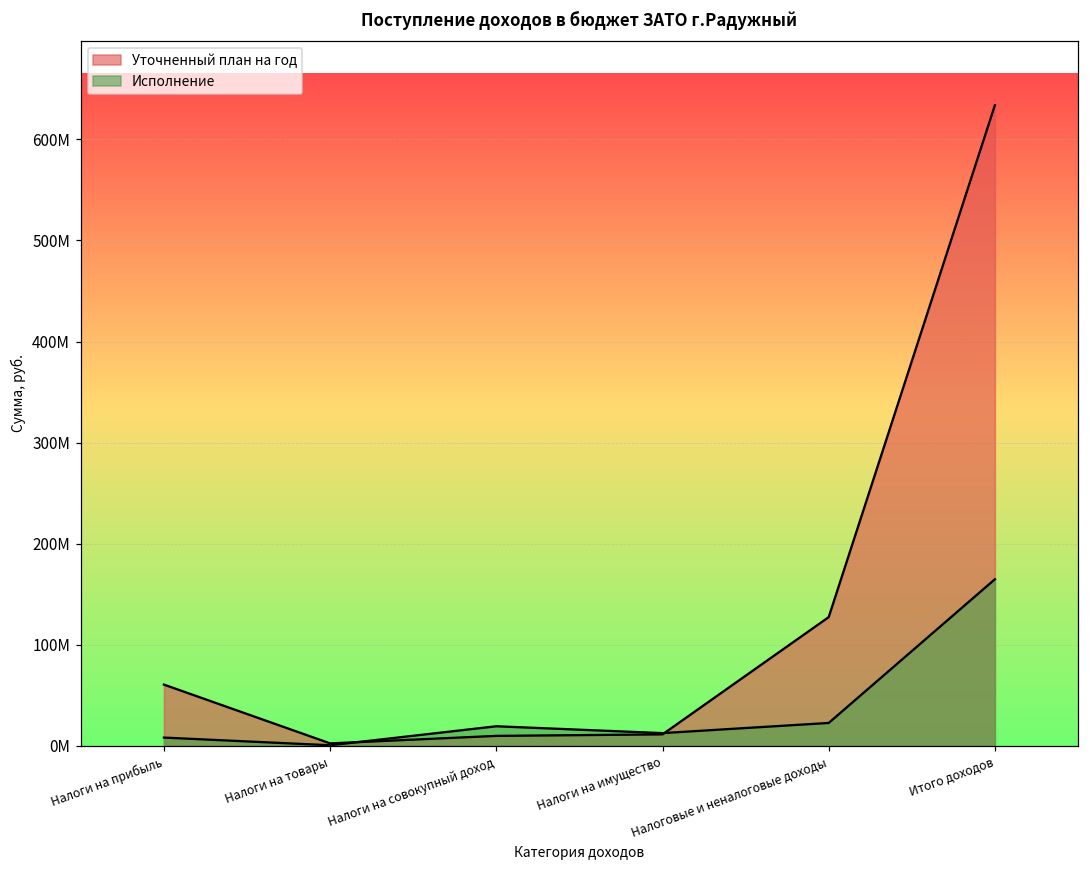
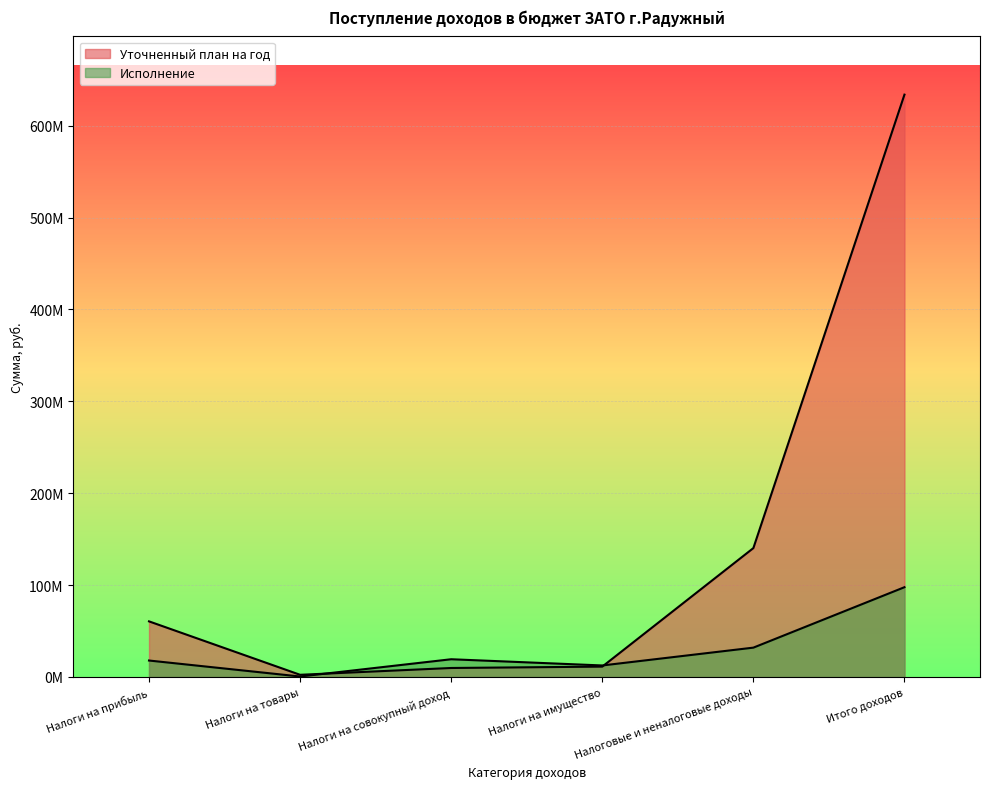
  {
    "Уточненный план на год": {
      "Налоги на прибыль": 60000000,
      "Налоги на совокупный доход": 10000000,
-     "Налоговые и неналоговые доходы": 130000000,
+     "Налоговые и неналоговые доходы": 140000000,
      "Итого доходов": 630000000
    },
    "Исполнение": {
-     "Налоги на прибыль": 10000000,
+     "Налоги на прибыль": 20000000,
      "Налоги на совокупный доход": 20000000,
-     "Налоговые и неналоговые доходы": 20000000,
-     "Итого доходов": 160000000
+     "Налоговые и неналоговые доходы": 30000000,
+     "Итого доходов": 100000000
    }
  }
